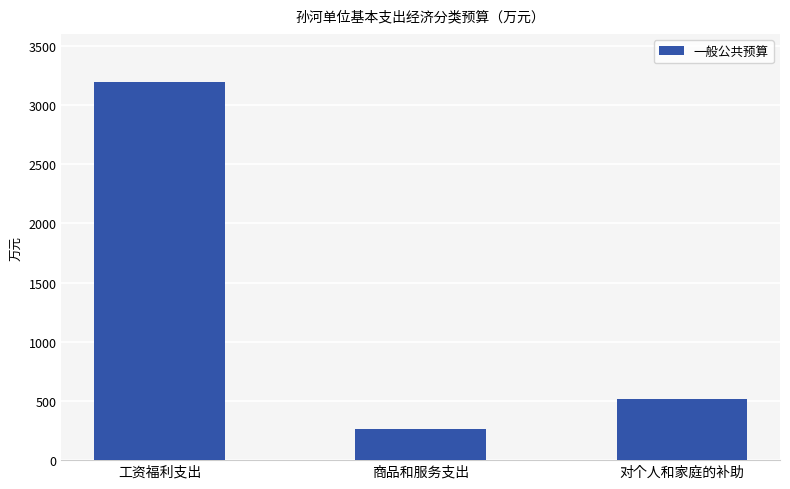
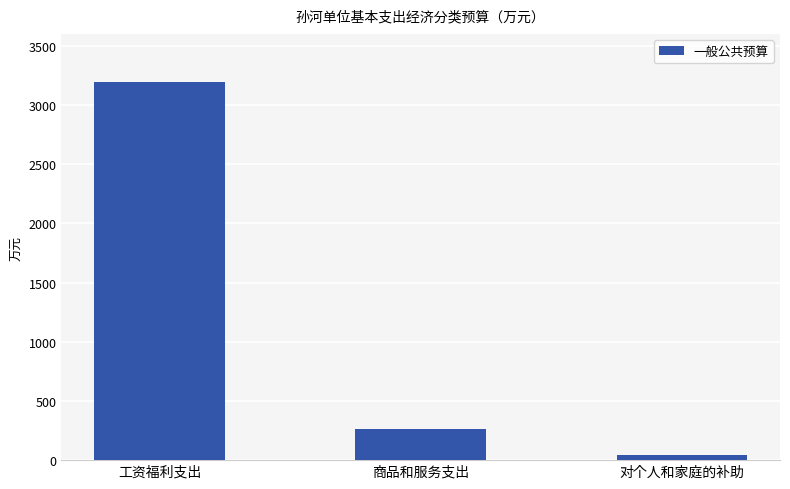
  {
    "工资福利支出": 3200,
    "商品和服务支出": 260,
-   "对个人和家庭的补助": 520
+   "对个人和家庭的补助": 50
  }
